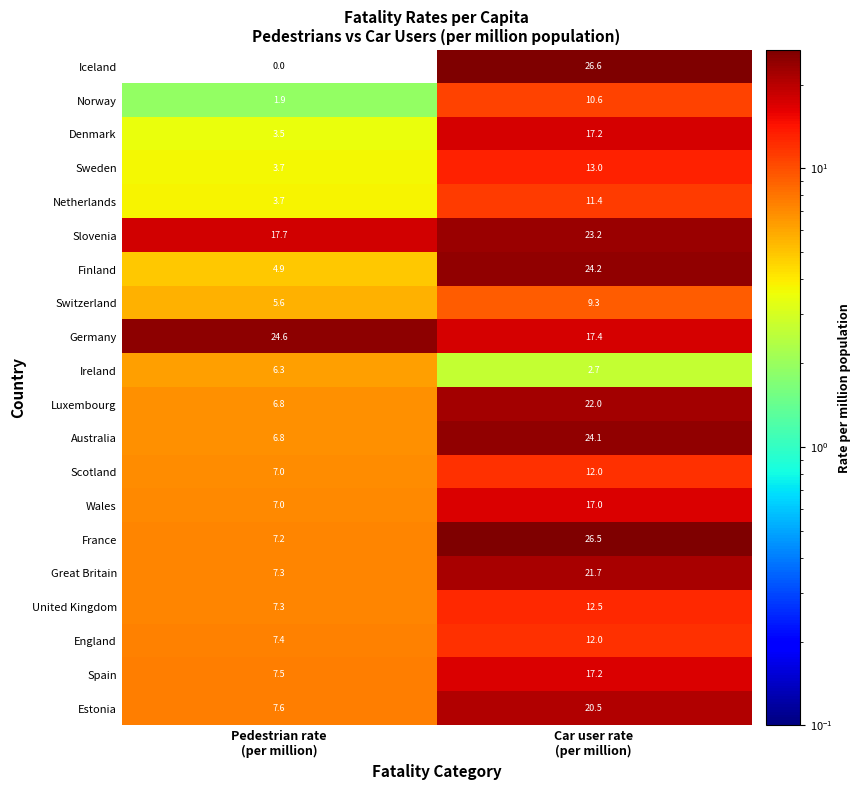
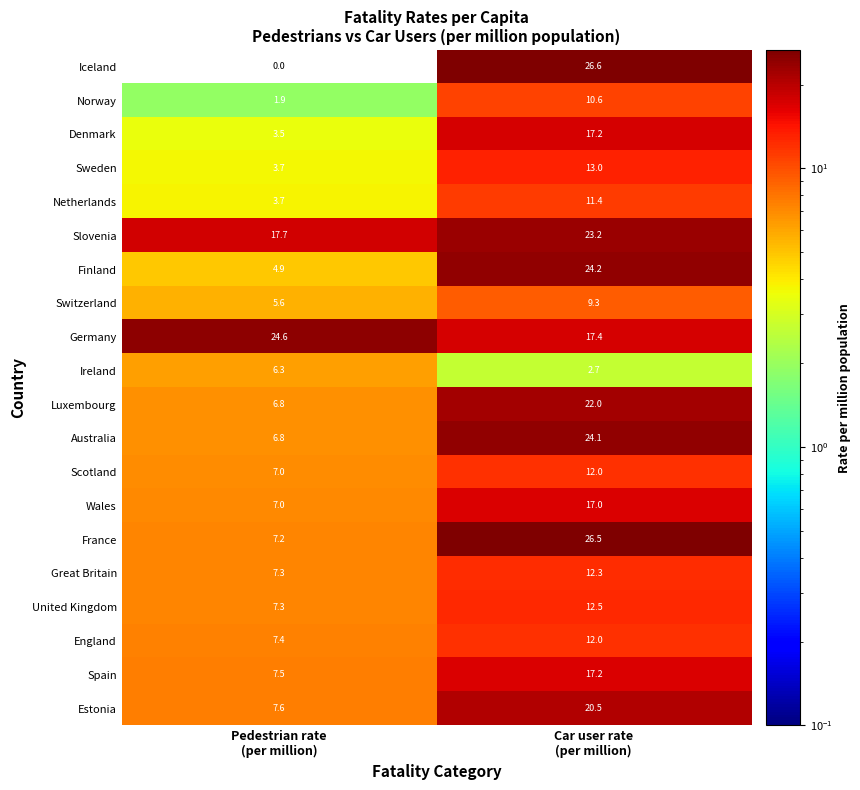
  {
    "Iceland": {
      "Pedestrian rate (per million)": 0.0,
      "Car user rate (per million)": 26.6
    },
    "Norway": {
      "Pedestrian rate (per million)": 1.9,
      "Car user rate (per million)": 10.6
    },
    "Denmark": {
      "Pedestrian rate (per million)": 3.5,
      "Car user rate (per million)": 17.2
    },
    "Sweden": {
      "Pedestrian rate (per million)": 3.7,
      "Car user rate (per million)": 13.0
    },
    "Netherlands": {
      "Pedestrian rate (per million)": 3.7,
      "Car user rate (per million)": 11.4
    },
    "Slovenia": {
      "Pedestrian rate (per million)": 17.7,
      "Car user rate (per million)": 23.2
    },
    "Finland": {
      "Pedestrian rate (per million)": 4.9,
      "Car user rate (per million)": 24.2
    },
    "Switzerland": {
      "Pedestrian rate (per million)": 5.6,
      "Car user rate (per million)": 9.3
    },
    "Germany": {
      "Pedestrian rate (per million)": 24.6,
      "Car user rate (per million)": 17.4
    },
    "Ireland": {
      "Pedestrian rate (per million)": 6.3,
      "Car user rate (per million)": 2.7
    },
    "Luxembourg": {
      "Pedestrian rate (per million)": 6.8,
      "Car user rate (per million)": 22.0
    },
    "Australia": {
      "Pedestrian rate (per million)": 6.8,
      "Car user rate (per million)": 24.1
    },
    "Scotland": {
      "Pedestrian rate (per million)": 7.0,
      "Car user rate (per million)": 12.0
    },
    "Wales": {
      "Pedestrian rate (per million)": 7.0,
      "Car user rate (per million)": 17.0
    },
    "France": {
      "Pedestrian rate (per million)": 7.2,
      "Car user rate (per million)": 26.5
    },
    "Great Britain": {
      "Pedestrian rate (per million)": 7.3,
-     "Car user rate (per million)": 21.7
+     "Car user rate (per million)": 12.3
    },
    "United Kingdom": {
      "Pedestrian rate (per million)": 7.3,
      "Car user rate (per million)": 12.5
    },
    "England": {
      "Pedestrian rate (per million)": 7.4,
      "Car user rate (per million)": 12.0
    },
    "Spain": {
      "Pedestrian rate (per million)": 7.5,
      "Car user rate (per million)": 17.2
    },
    "Estonia": {
      "Pedestrian rate (per million)": 7.6,
      "Car user rate (per million)": 20.5
    }
  }
